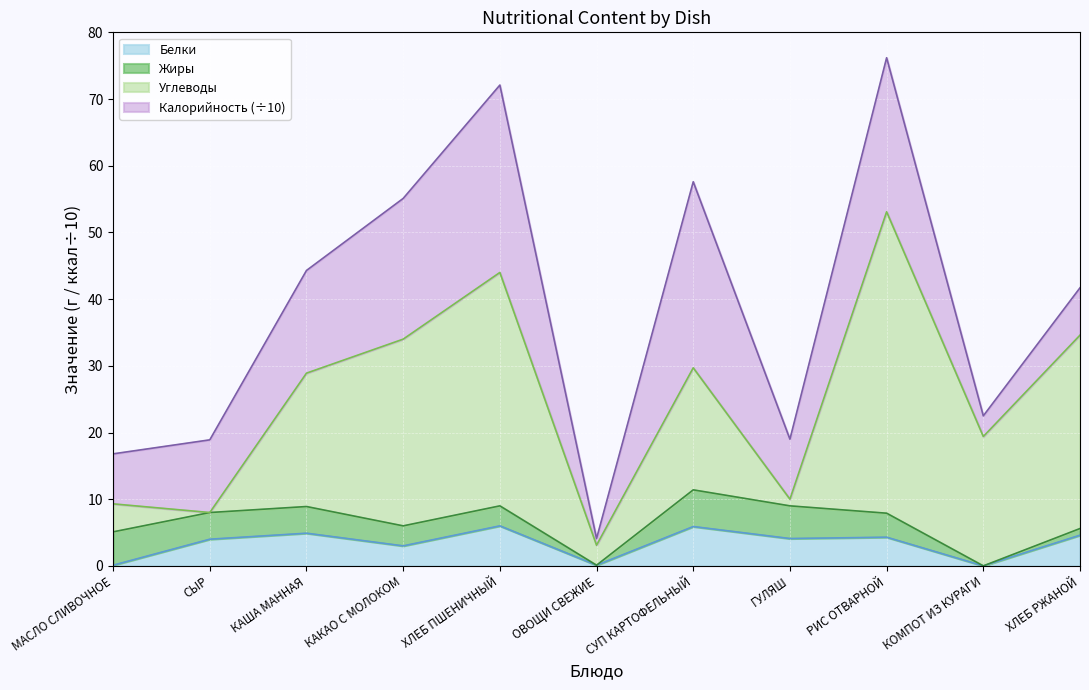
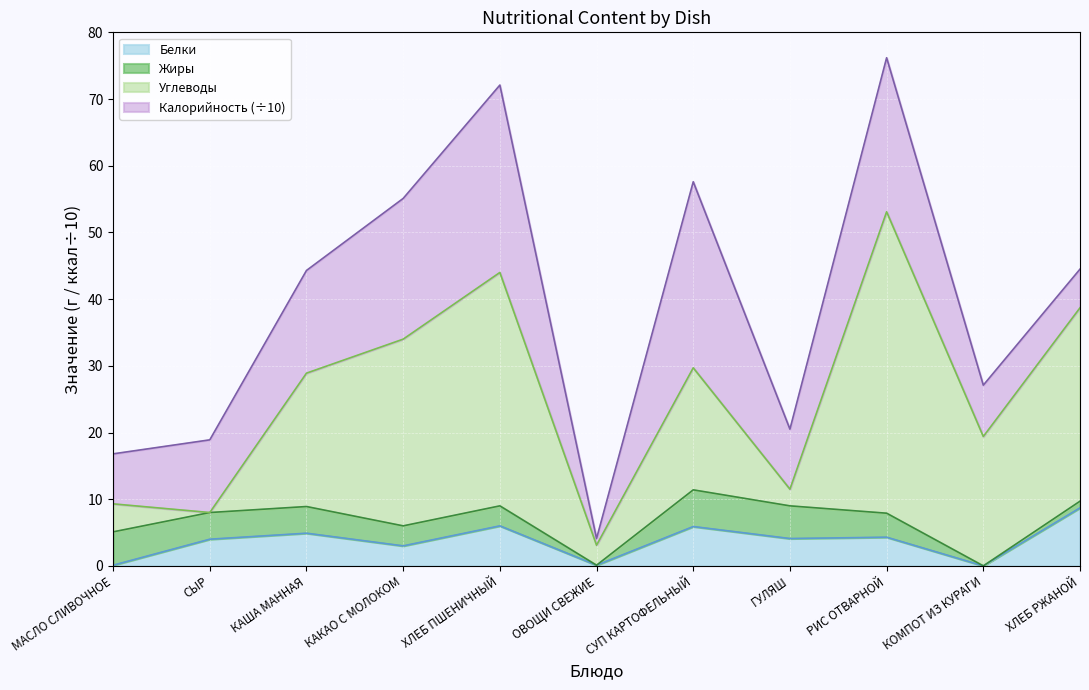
  {
    "Белки": {
      "МАСЛО СЛИВОЧНОЕ": 0,
      "СЫР": 4,
      "КАША МАННАЯ": 5,
      "КАКАО С МОЛОКОМ": 3,
      "ХЛЕБ ПШЕНИЧНЫЙ": 6,
      "СУП КАРТОФЕЛЬНЫЙ": 6,
      "ГУЛЯШ": 4,
      "РИС ОТВАРНОЙ": 4,
-     "ХЛЕБ РЖАНОЙ": 5
+     "ХЛЕБ РЖАНОЙ": 9
    },
    "Жиры": {
      "МАСЛО СЛИВОЧНОЕ": 5,
      "КАША МАННАЯ": 4,
      "КАКАО С МОЛОКОМ": 3,
      "ХЛЕБ ПШЕНИЧНЫЙ": 3,
      "СУП КАРТОФЕЛЬНЫЙ": 6,
      "ГУЛЯШ": 5,
      "РИС ОТВАРНОЙ": 4,
      "ХЛЕБ РЖАНОЙ": 1
    },
    "Углеводы": {
      "МАСЛО СЛИВОЧНОЕ": 4,
      "КАША МАННАЯ": 20,
      "КАКАО С МОЛОКОМ": 28,
      "ХЛЕБ ПШЕНИЧНЫЙ": 35,
      "ОВОЩИ СВЕЖИЕ": 3,
      "СУП КАРТОФЕЛЬНЫЙ": 18,
-     "ГУЛЯШ": 1,
+     "ГУЛЯШ": 3,
      "РИС ОТВАРНОЙ": 45,
      "КОМПОТ ИЗ КУРАГИ": 19,
      "ХЛЕБ РЖАНОЙ": 29
    },
    "Калорийность (÷10)": {
      "МАСЛО СЛИВОЧНОЕ": 8,
      "СЫР": 11,
      "КАША МАННАЯ": 15,
      "КАКАО С МОЛОКОМ": 21,
      "ХЛЕБ ПШЕНИЧНЫЙ": 28,
      "ОВОЩИ СВЕЖИЕ": 1,
      "СУП КАРТОФЕЛЬНЫЙ": 28,
      "ГУЛЯШ": 9,
      "РИС ОТВАРНОЙ": 23,
-     "КОМПОТ ИЗ КУРАГИ": 3,
-     "ХЛЕБ РЖАНОЙ": 7
+     "КОМПОТ ИЗ КУРАГИ": 8,
+     "ХЛЕБ РЖАНОЙ": 6
    }
  }
